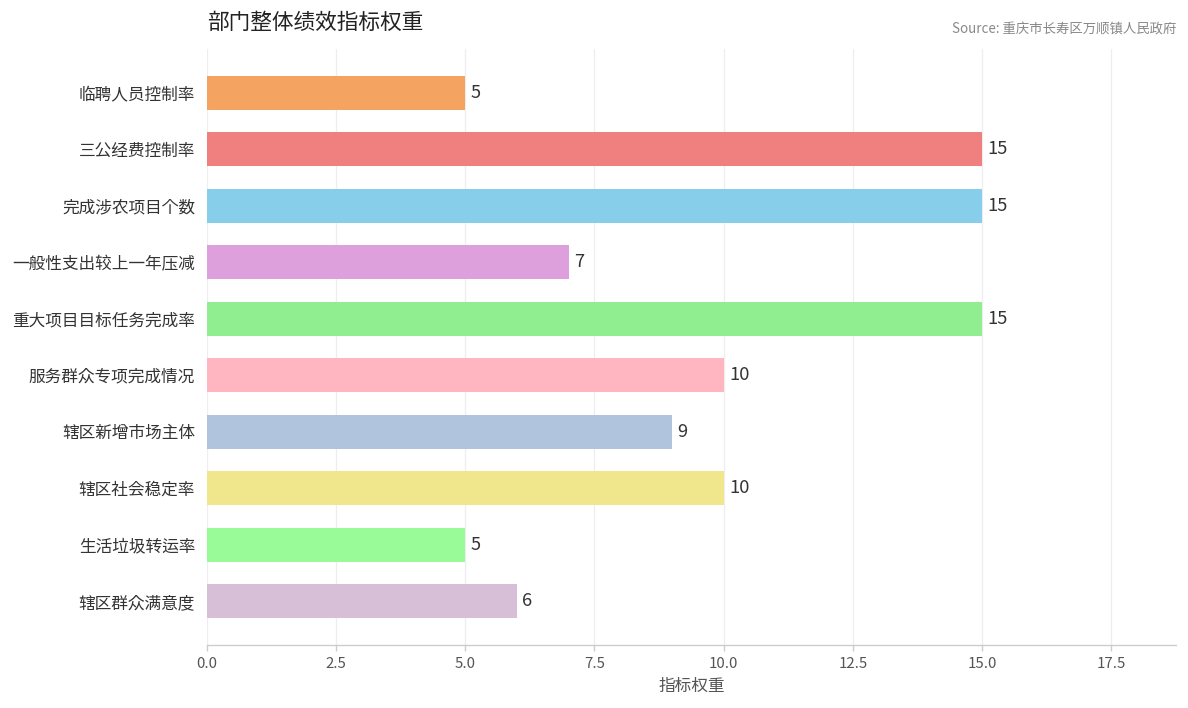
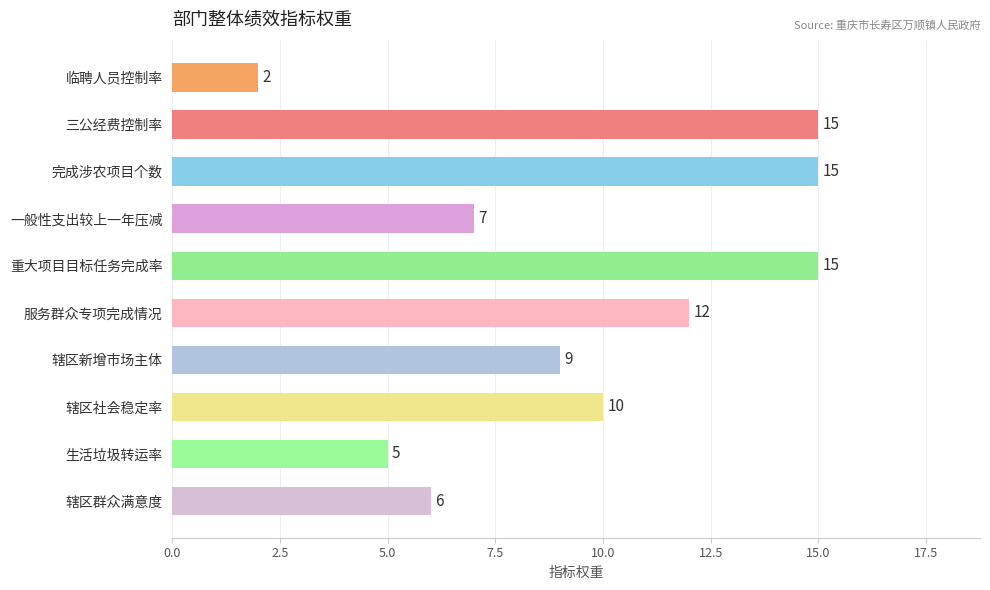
  {
-   "临聘人员控制率": 5,
+   "临聘人员控制率": 2,
    "三公经费控制率": 15,
    "完成涉农项目个数": 15,
    "一般性支出较上一年压减": 7,
    "重大项目目标任务完成率": 15,
-   "服务群众专项完成情况": 10,
+   "服务群众专项完成情况": 12,
    "辖区新增市场主体": 9,
    "辖区社会稳定率": 10,
    "生活垃圾转运率": 5,
    "辖区群众满意度": 6
  }
